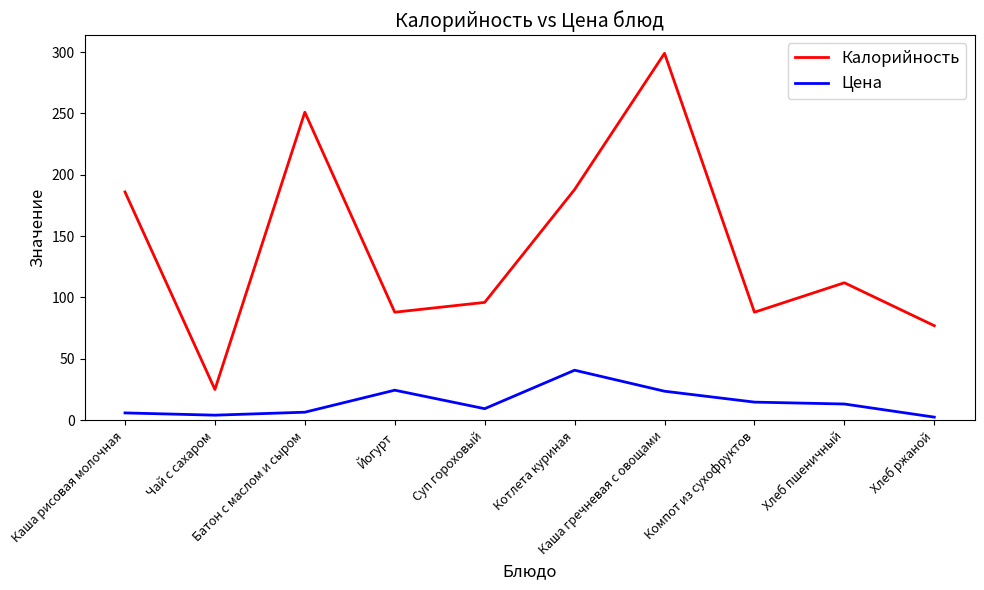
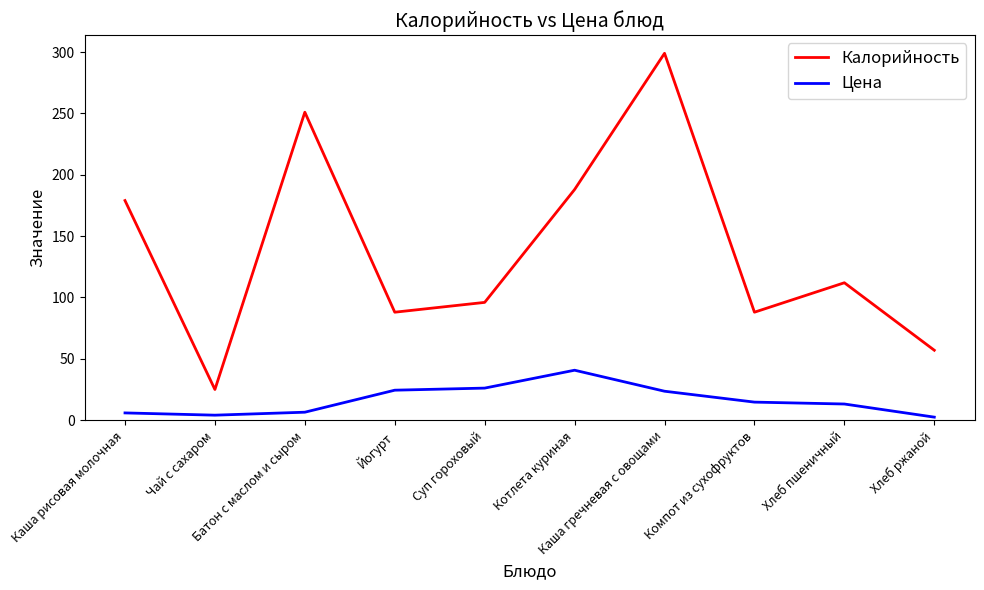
  {
    "Калорийность": {
-     "Каша рисовая молочная": 186,
+     "Каша рисовая молочная": 179,
      "Чай с сахаром": 25,
      "Батон с маслом и сыром": 251,
      "Йогурт": 88,
      "Суп гороховый": 96,
      "Котлета куриная": 188,
      "Каша гречневая с овощами": 299,
      "Компот из сухофруктов": 88,
      "Хлеб пшеничный": 112,
-     "Хлеб ржаной": 77
+     "Хлеб ржаной": 57
    },
    "Цена": {
      "Каша рисовая молочная": 6,
      "Чай с сахаром": 4,
      "Батон с маслом и сыром": 7,
      "Йогурт": 24,
-     "Суп гороховый": 9,
+     "Суп гороховый": 26,
      "Котлета куриная": 41,
      "Каша гречневая с овощами": 24,
      "Компот из сухофруктов": 15,
      "Хлеб пшеничный": 13,
      "Хлеб ржаной": 2
    }
  }
